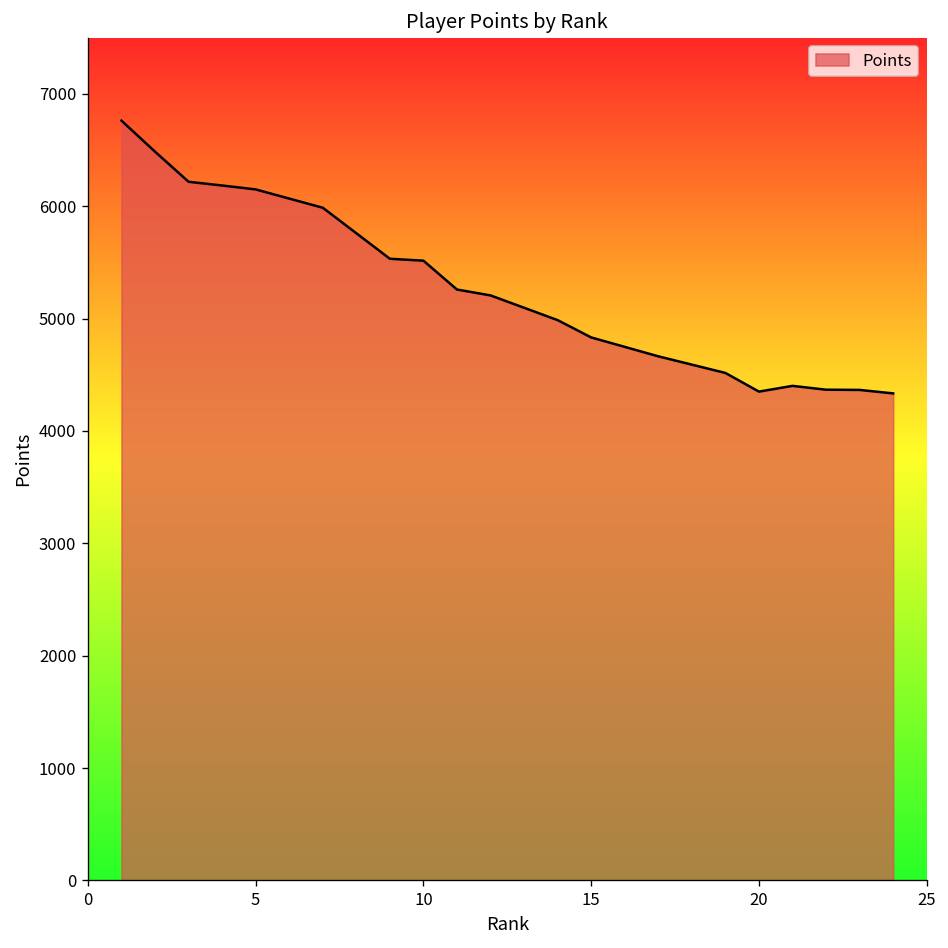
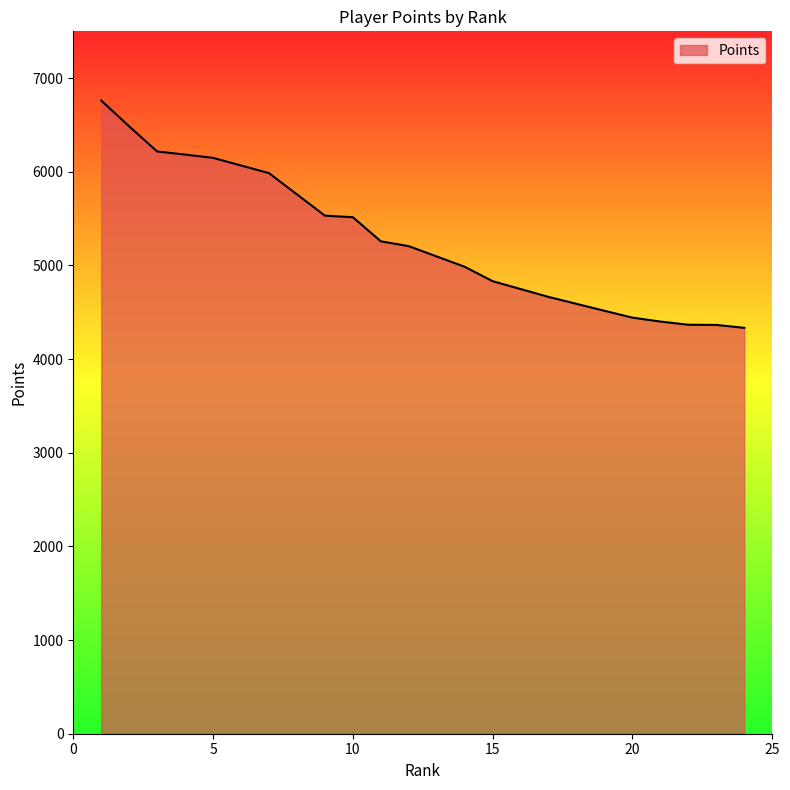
  {
    "5": 6100,
    "10": 5500,
    "15": 4800,
-   "20": 4350
+   "20": 4440
  }
